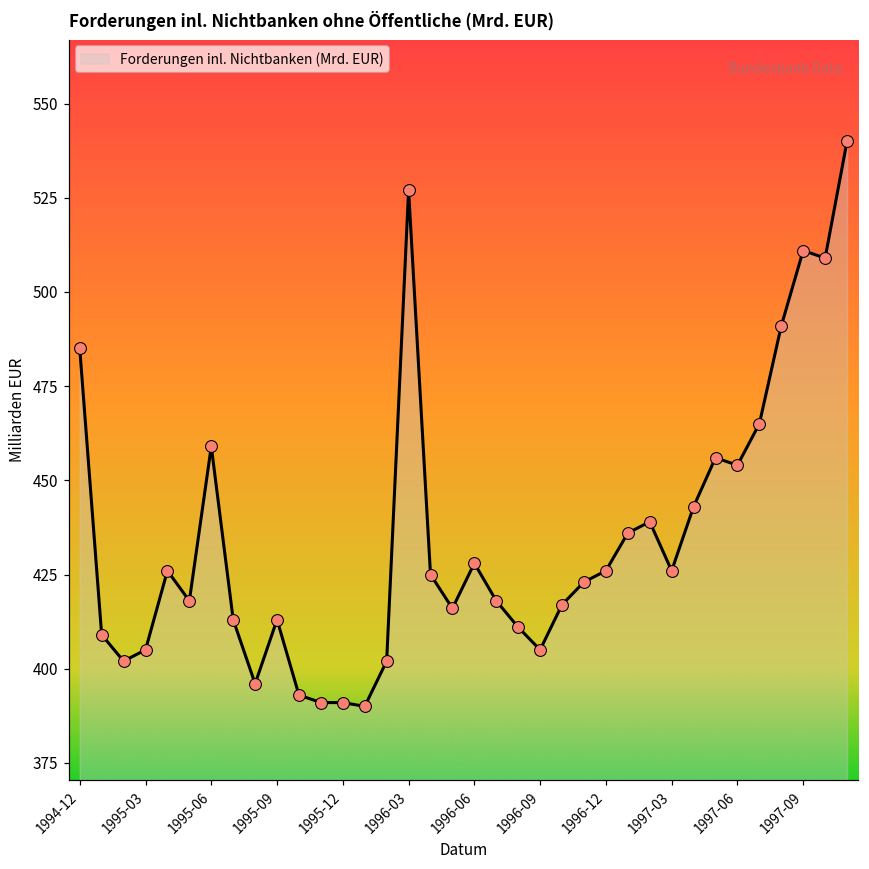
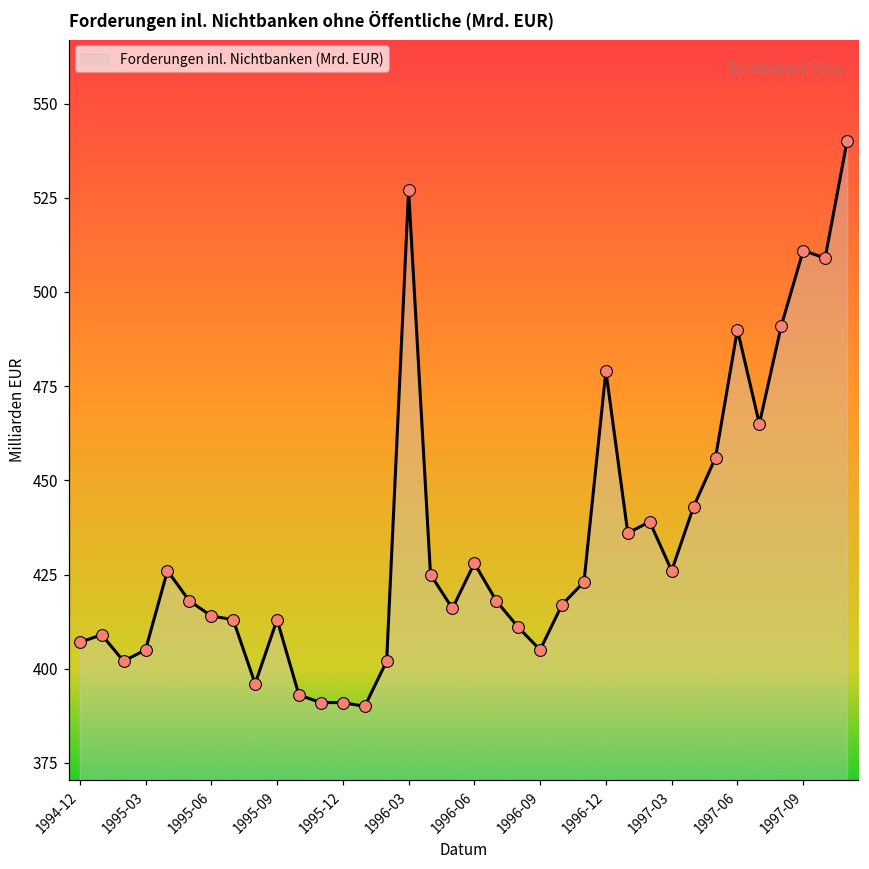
  {
-   "1994-12": 485,
+   "1994-12": 407,
    "1995-03": 405,
-   "1995-06": 459,
+   "1995-06": 414,
    "1995-09": 413,
    "1995-12": 391,
    "1996-03": 527,
    "1996-06": 428,
    "1996-09": 405,
-   "1996-12": 426,
+   "1996-12": 479,
    "1997-03": 426,
-   "1997-06": 454,
+   "1997-06": 490,
    "1997-09": 511
  }
